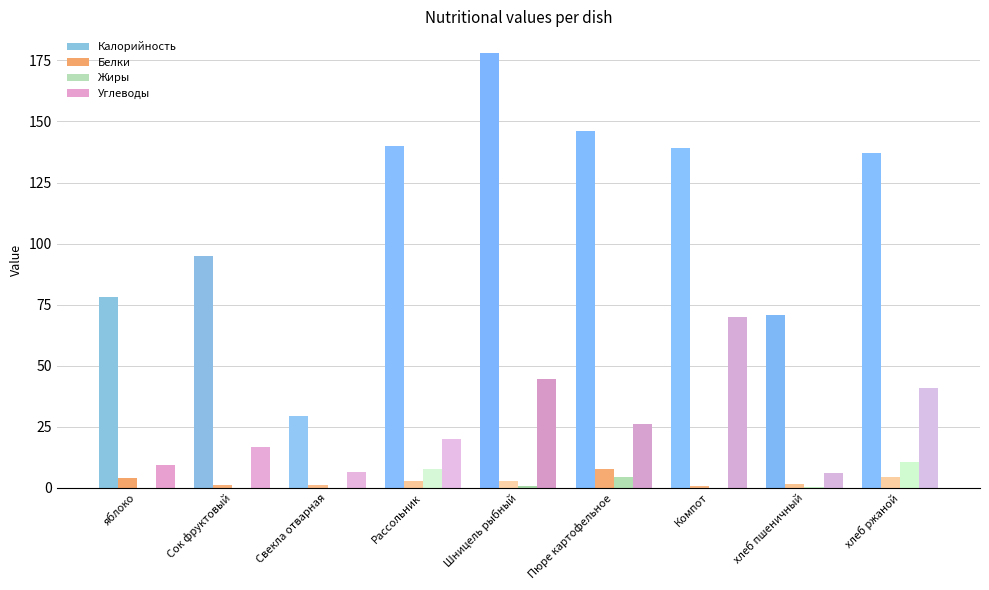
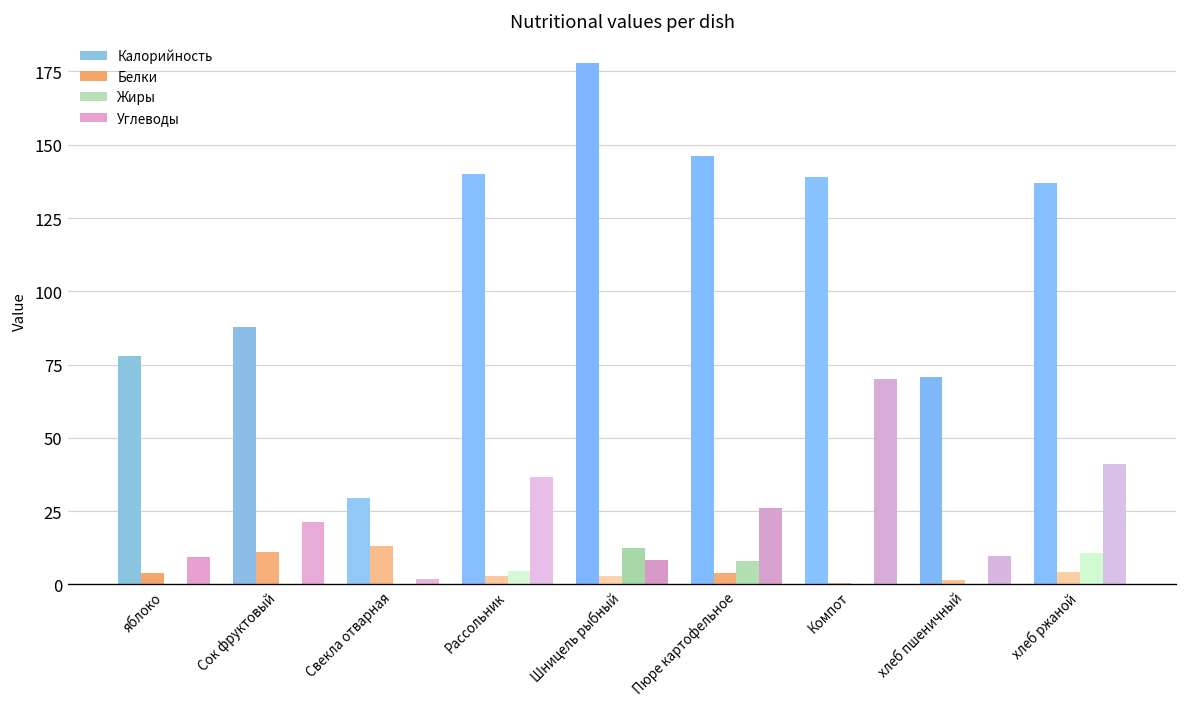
  {
    "Калорийность": {
      "яблоко": 78,
-     "Сок фруктовый": 95,
+     "Сок фруктовый": 88,
      "Свекла отварная": 29,
      "Рассольник": 140,
      "Шницель рыбный": 178,
      "Пюре картофельное": 146,
      "Компот": 139,
      "хлеб пшеничный": 71,
      "хлеб ржаной": 137
    },
    "Белки": {
      "яблоко": 4,
-     "Сок фруктовый": 1,
-     "Свекла отварная": 1,
+     "Сок фруктовый": 11,
+     "Свекла отварная": 13,
      "Рассольник": 3,
      "Шницель рыбный": 3,
-     "Пюре картофельное": 8,
+     "Пюре картофельное": 4,
      "хлеб пшеничный": 2,
      "хлеб ржаной": 4
    },
    "Жиры": {
      "яблоко": 0,
      "Сок фруктовый": 0,
      "Свекла отварная": 0,
-     "Рассольник": 8,
-     "Шницель рыбный": 1,
-     "Пюре картофельное": 4,
+     "Рассольник": 5,
+     "Шницель рыбный": 12,
+     "Пюре картофельное": 8,
      "Компот": 0,
      "хлеб ржаной": 11
    },
    "Углеводы": {
      "яблоко": 9,
-     "Сок фруктовый": 17,
-     "Свекла отварная": 6,
-     "Рассольник": 20,
-     "Шницель рыбный": 45,
+     "Сок фруктовый": 21,
+     "Свекла отварная": 2,
+     "Рассольник": 37,
+     "Шницель рыбный": 8,
      "Пюре картофельное": 26,
      "Компот": 70,
-     "хлеб пшеничный": 6,
+     "хлеб пшеничный": 10,
      "хлеб ржаной": 41
    }
  }
